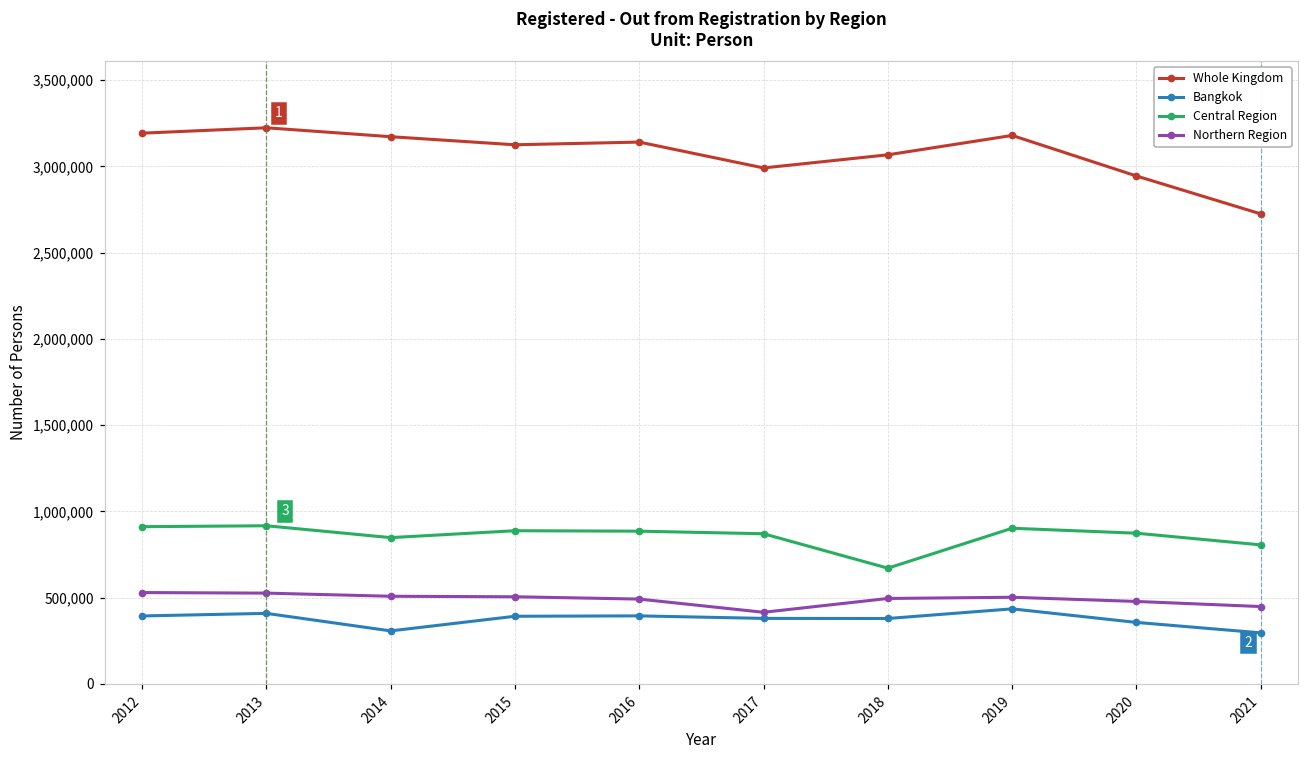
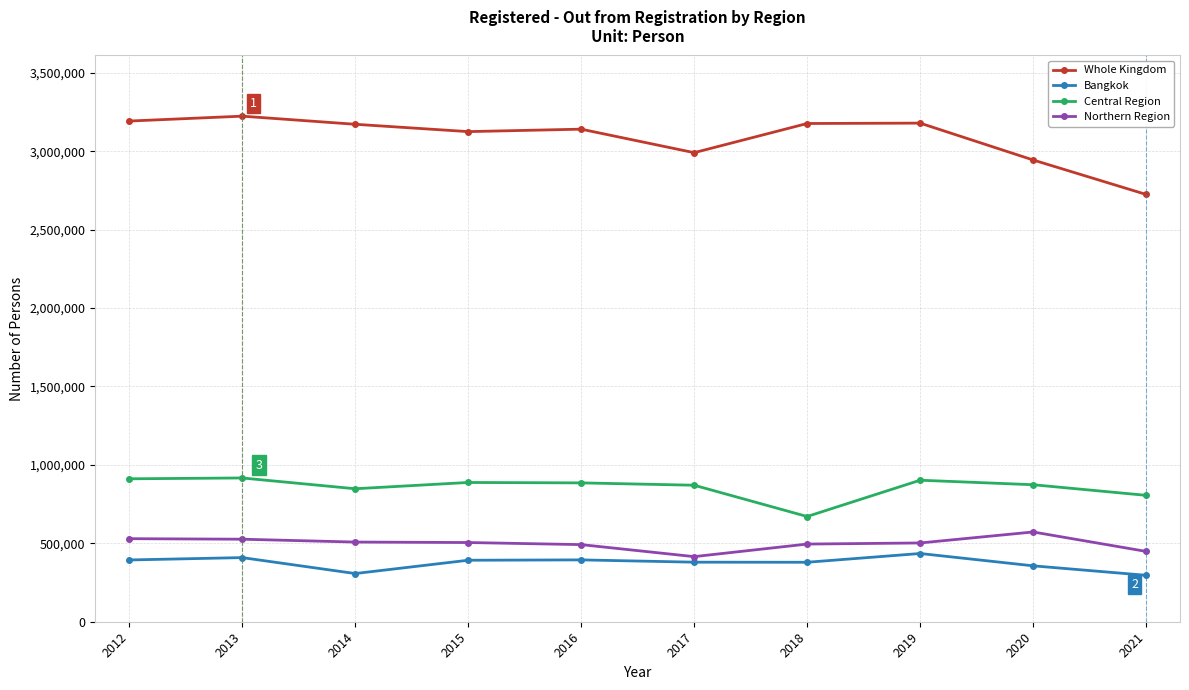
  {
    "Whole Kingdom": {
      "2012": "3,190,000",
      "2014": "3,170,000",
      "2015": "3,120,000",
      "2016": "3,140,000",
      "2017": "2,990,000",
-     "2018": "3,070,000",
+     "2018": "3,180,000",
      "2019": "3,180,000",
      "2020": "2,940,000",
      "2021": "2,720,000"
    },
    "Bangkok": {
      "2012": "390,000",
      "2013": "410,000",
      "2014": "310,000",
      "2015": "390,000",
      "2016": "390,000",
      "2017": "380,000",
      "2018": "380,000",
      "2019": "430,000",
      "2020": "360,000"
    },
    "Central Region": {
      "2012": "910,000",
      "2014": "850,000",
      "2015": "890,000",
      "2016": "890,000",
      "2017": "870,000",
      "2018": "670,000",
      "2019": "900,000",
      "2020": "870,000",
      "2021": "810,000"
    },
    "Northern Region": {
      "2012": "530,000",
      "2013": "530,000",
      "2014": "510,000",
      "2015": "500,000",
      "2016": "490,000",
      "2017": "420,000",
      "2018": "500,000",
      "2019": "500,000",
-     "2020": "480,000",
+     "2020": "570,000",
      "2021": "450,000"
    }
  }
